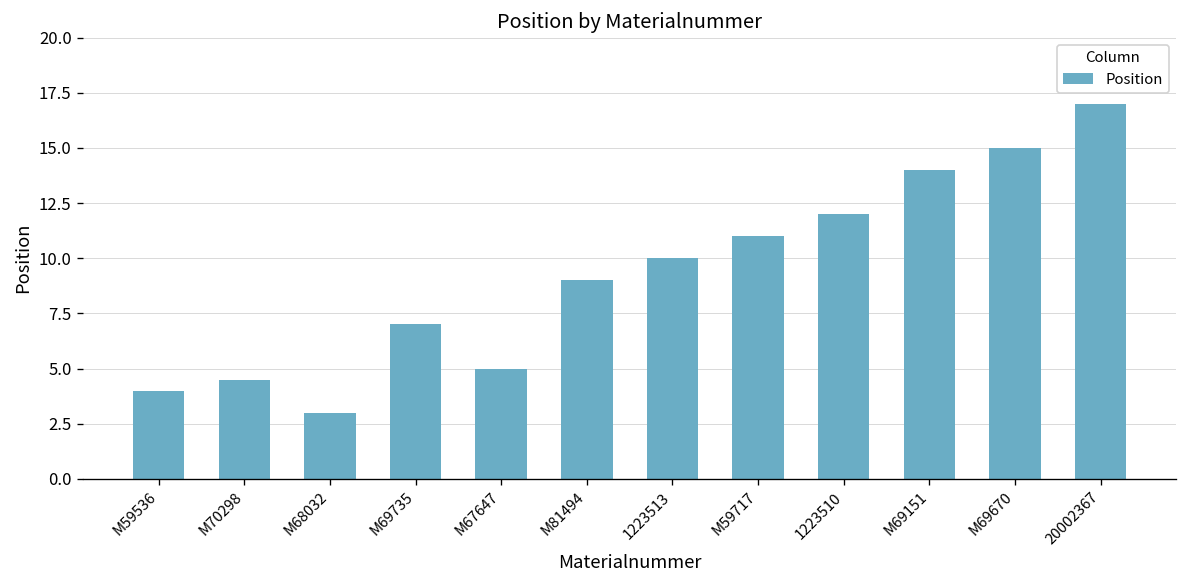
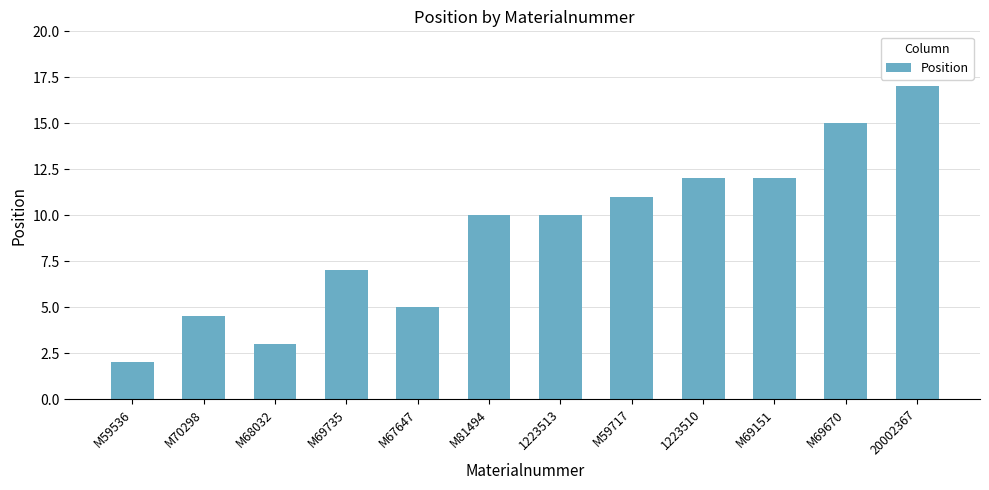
  {
-   "M59536": 4,
+   "M59536": 2,
    "M70298": 4.5,
    "M68032": 3,
    "M69735": 7,
    "M67647": 5,
-   "M81494": 9,
+   "M81494": 10,
    "1223513": 10,
    "M59717": 11,
    "1223510": 12,
-   "M69151": 14,
+   "M69151": 12,
    "M69670": 15,
    "20002367": 17
  }
